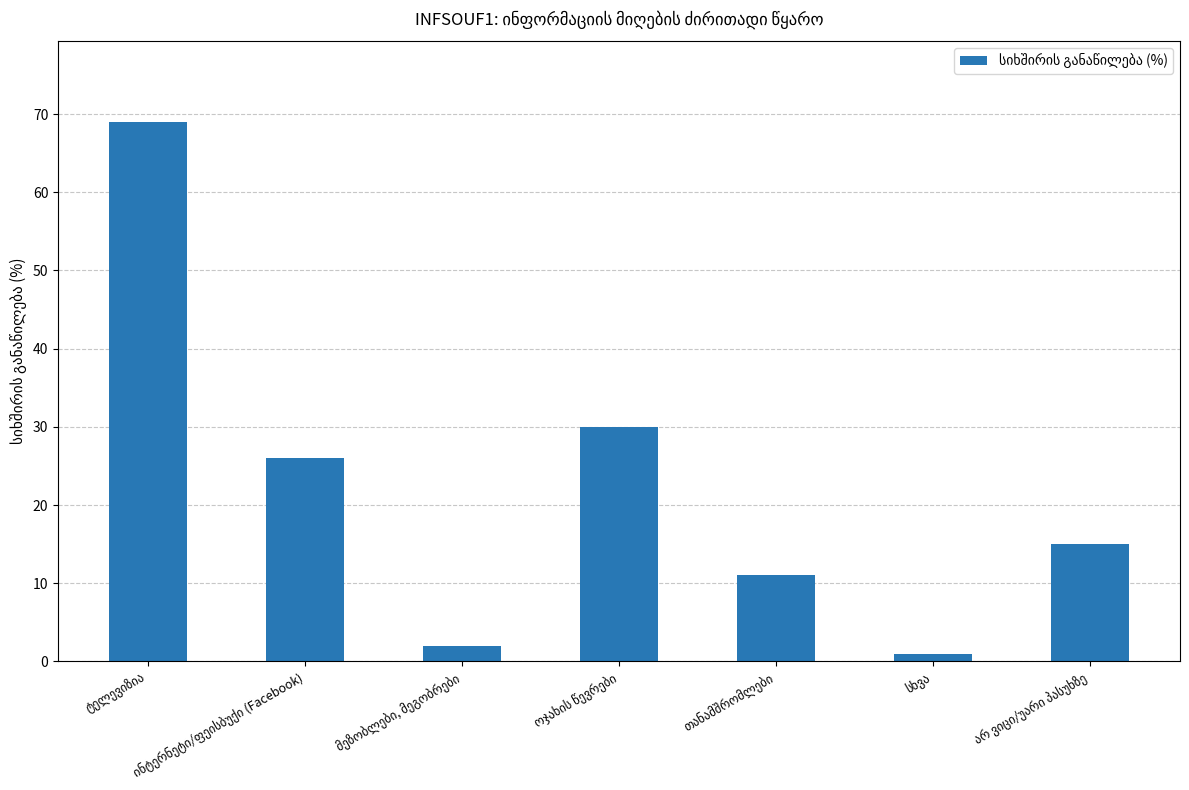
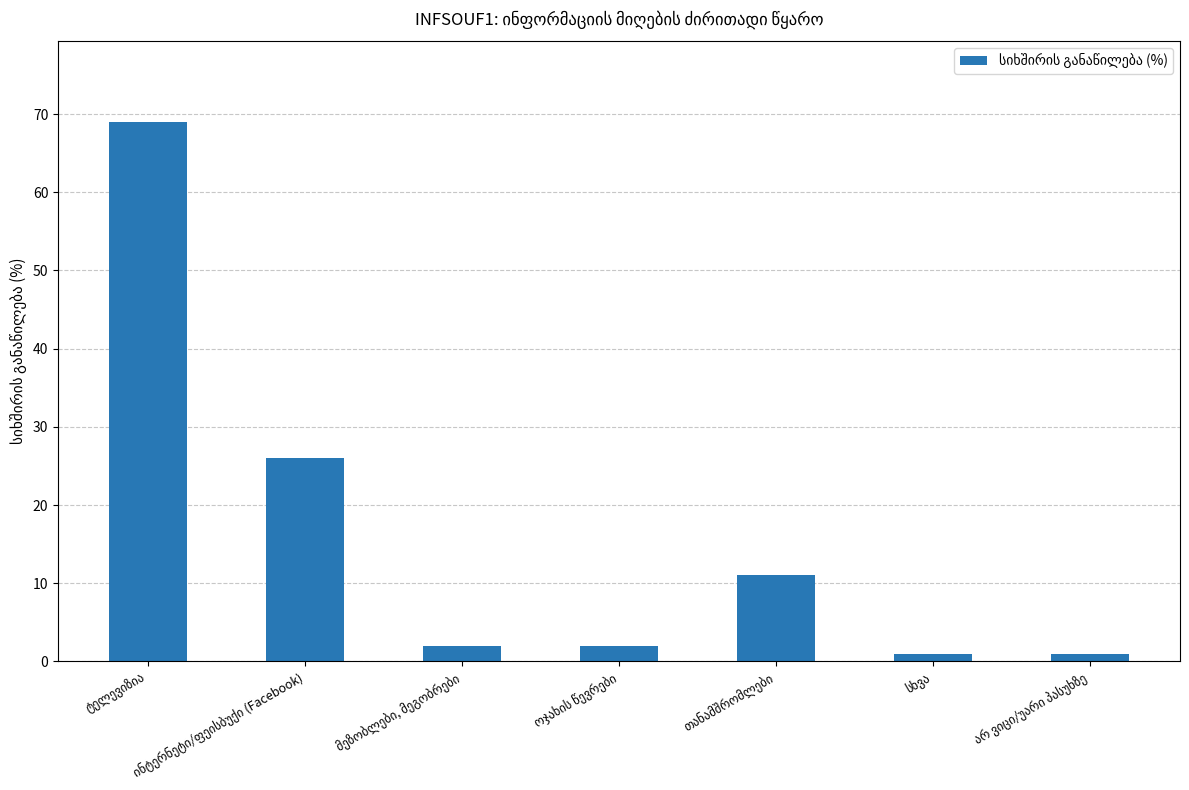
  {
    "ტელევიზია": 69,
    "ინტერნეტი/ფეისბუქი (Facebook)": 26,
    "მეზობლები, მეგობრები": 2,
-   "ოჯახის წევრები": 30,
+   "ოჯახის წევრები": 2,
    "თანამშრომლები": 11,
    "სხვა": 1,
-   "არ ვიცი/უარი პასუხზე": 15
+   "არ ვიცი/უარი პასუხზე": 1
  }
